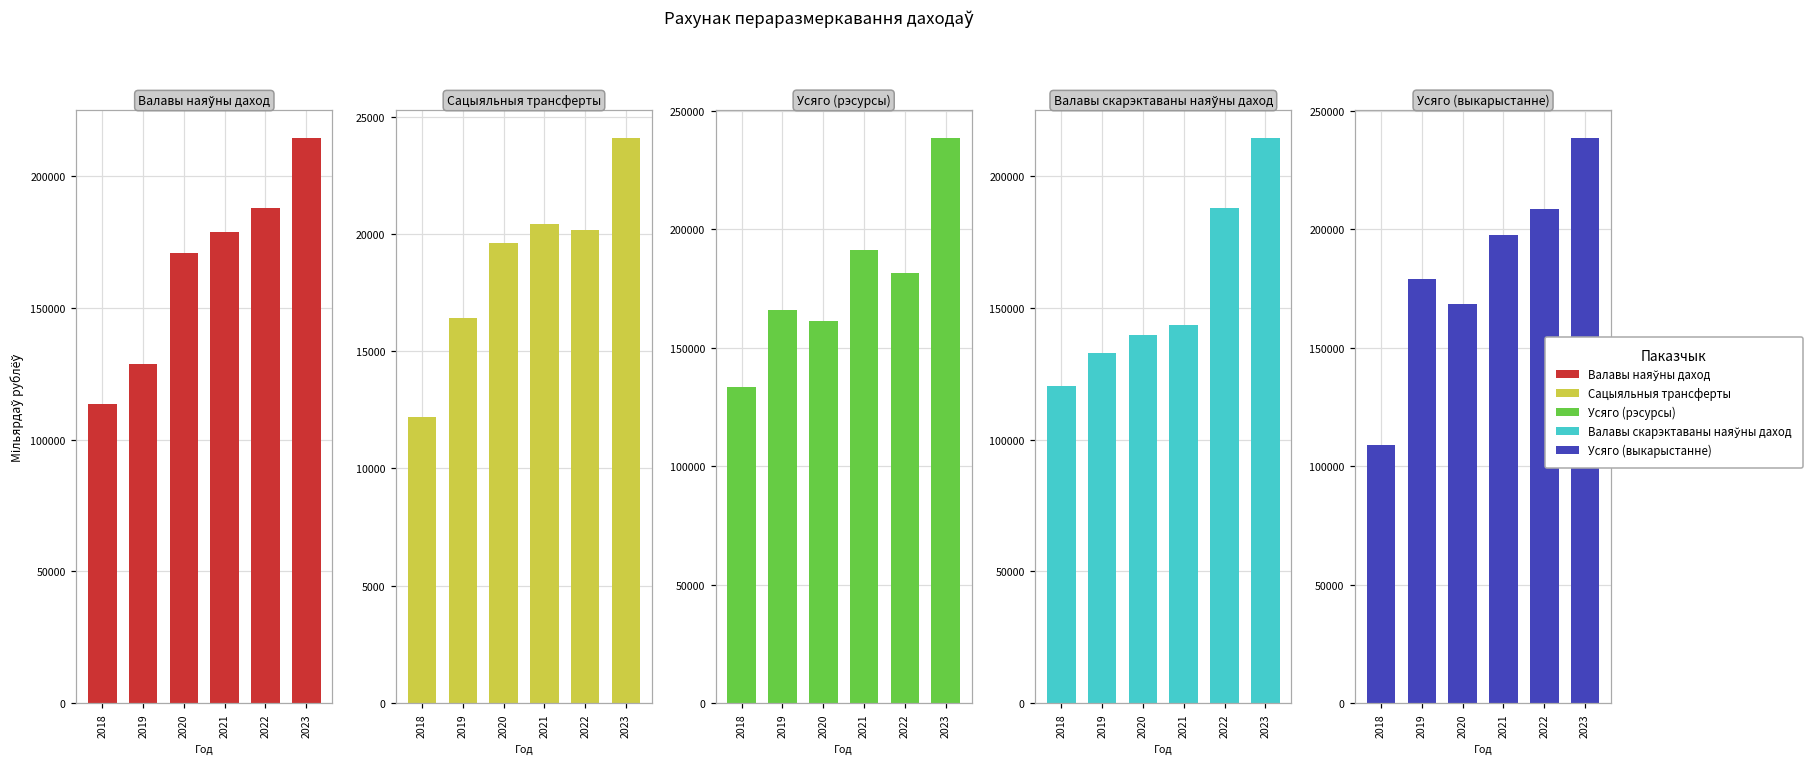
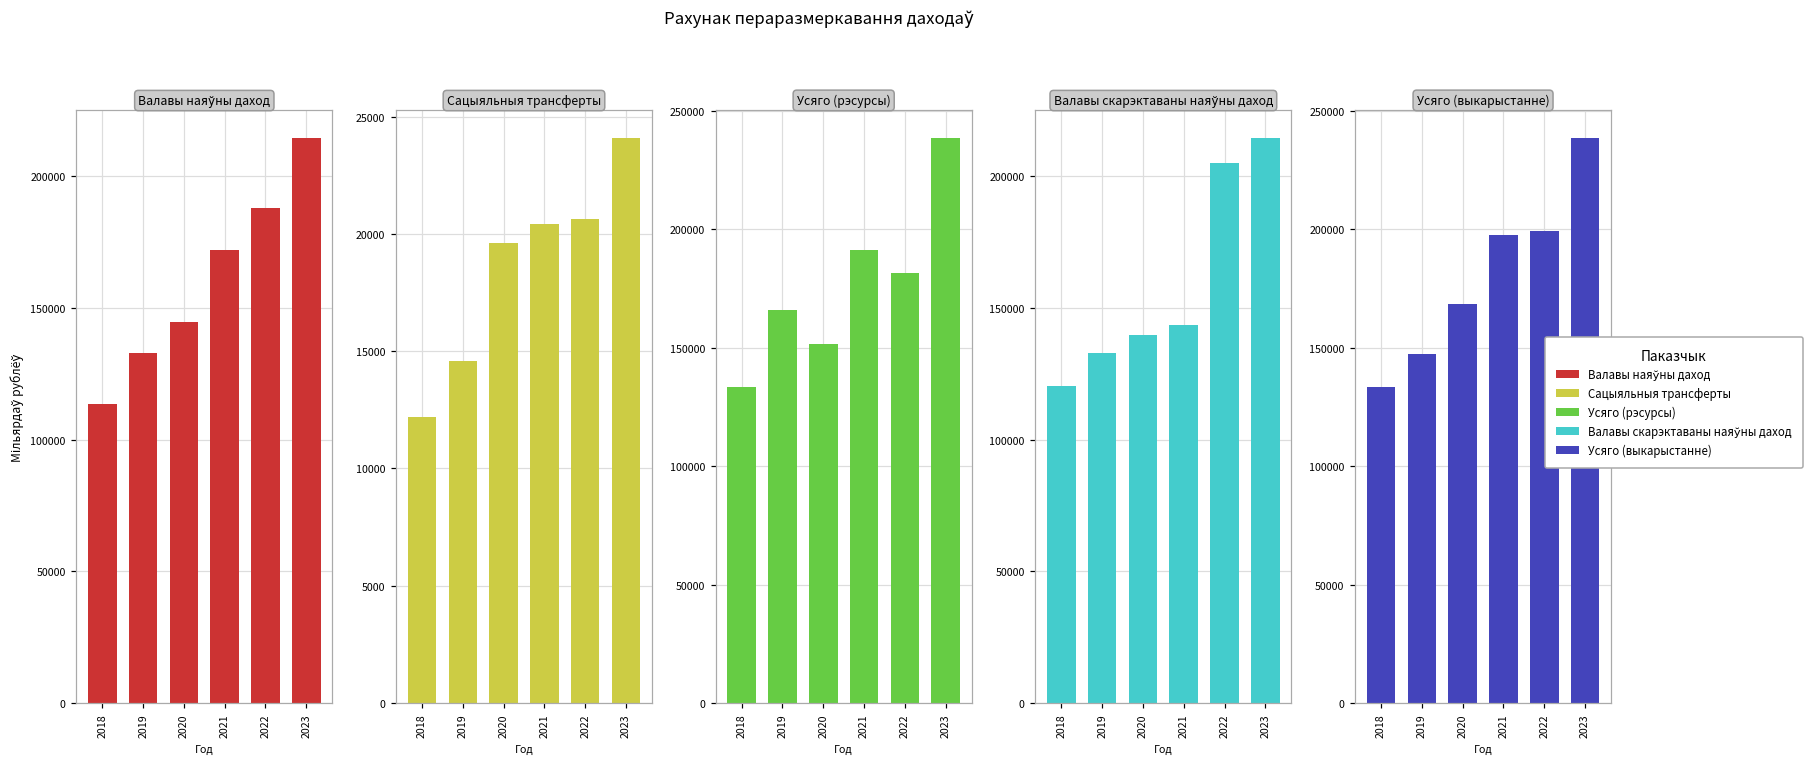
  {
    "Валавы наяўны даход": {
      "2018": 113000,
-     "2019": 129000,
-     "2020": 171000,
-     "2021": 179000,
+     "2019": 133000,
+     "2020": 145000,
+     "2021": 172000,
      "2022": 188000,
      "2023": 214000
    },
    "Сацыяльныя трансферты": {
      "2018": 12200,
-     "2019": 16400,
+     "2019": 14600,
      "2020": 19600,
      "2021": 20400,
-     "2022": 20200,
+     "2022": 20600,
      "2023": 24100
    },
    "Усяго (рэсурсы)": {
      "2018": 133000,
      "2019": 166000,
-     "2020": 161000,
+     "2020": 152000,
      "2021": 191000,
      "2022": 182000,
      "2023": 238000
    },
    "Валавы скарэктаваны наяўны даход": {
      "2018": 120000,
      "2019": 133000,
      "2020": 140000,
      "2021": 143000,
-     "2022": 188000,
+     "2022": 205000,
      "2023": 214000
    },
    "Усяго (выкарыстанне)": {
-     "2018": 109000,
-     "2019": 179000,
+     "2018": 133000,
+     "2019": 147000,
      "2020": 169000,
      "2021": 198000,
-     "2022": 209000,
+     "2022": 199000,
      "2023": 238000
    }
  }
